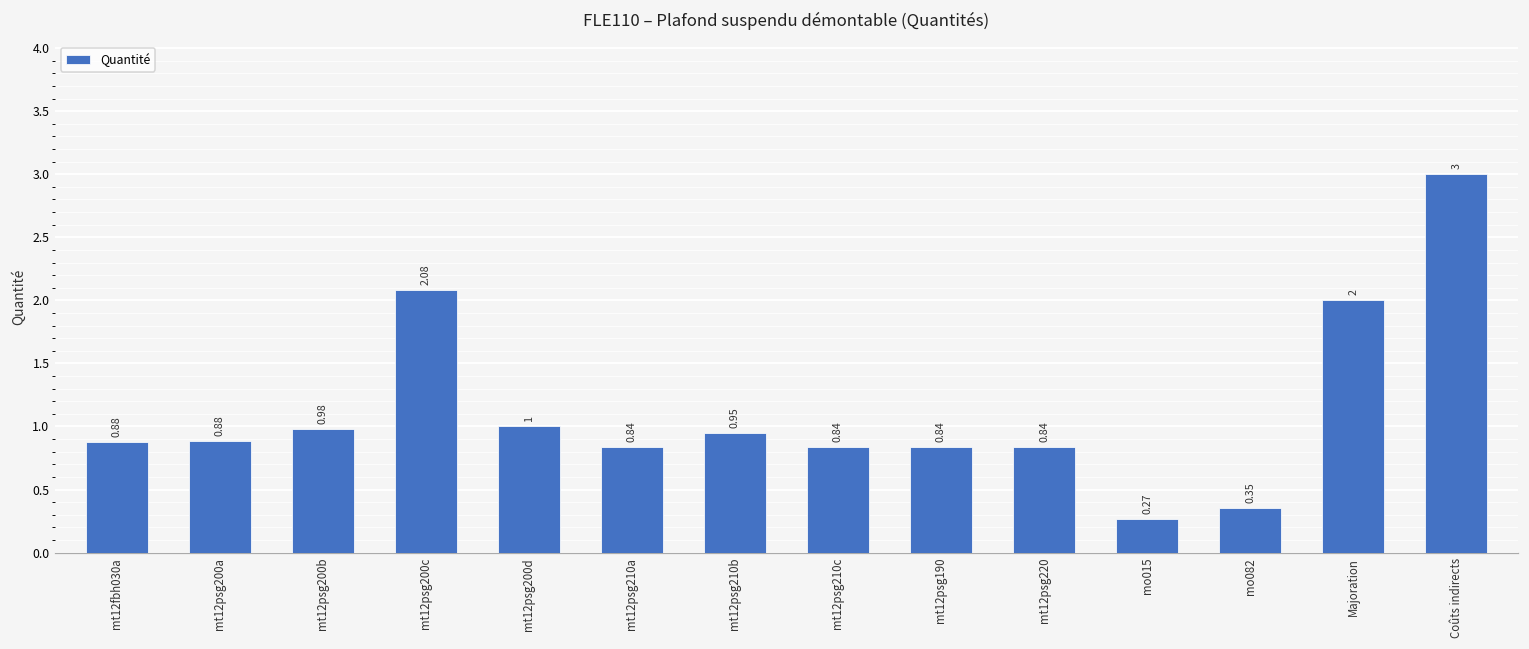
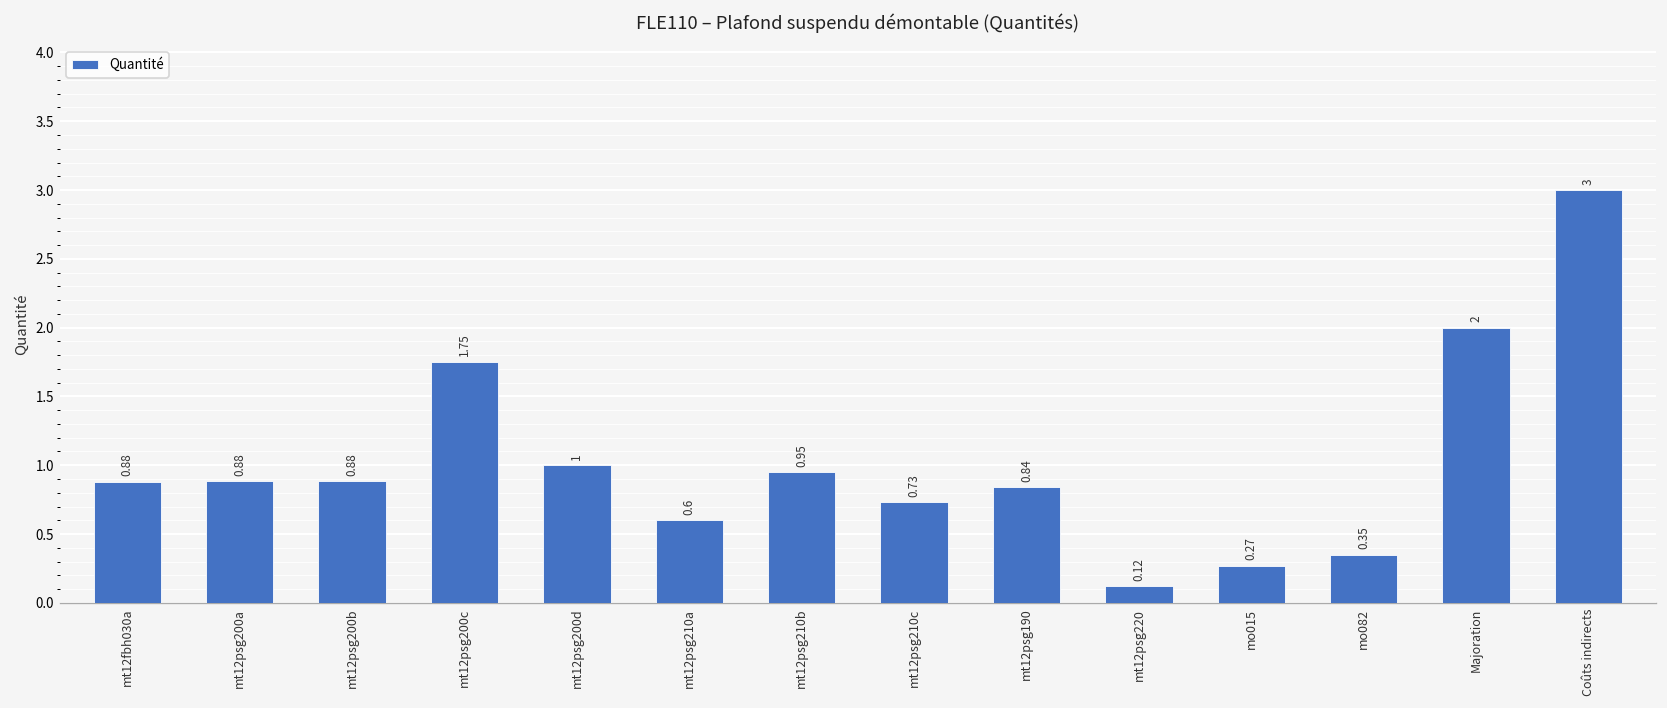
  {
    "mt12fbh030a": 0.88,
    "mt12psg200a": 0.88,
-   "mt12psg200b": 0.98,
-   "mt12psg200c": 2.08,
+   "mt12psg200b": 0.88,
+   "mt12psg200c": 1.75,
    "mt12psg200d": 1,
-   "mt12psg210a": 0.84,
+   "mt12psg210a": 0.6,
    "mt12psg210b": 0.95,
-   "mt12psg210c": 0.84,
+   "mt12psg210c": 0.73,
    "mt12psg190": 0.84,
-   "mt12psg220": 0.84,
+   "mt12psg220": 0.12,
    "mo015": 0.27,
    "mo082": 0.35,
    "Majoration": 2,
    "Coûts indirects": 3
  }
